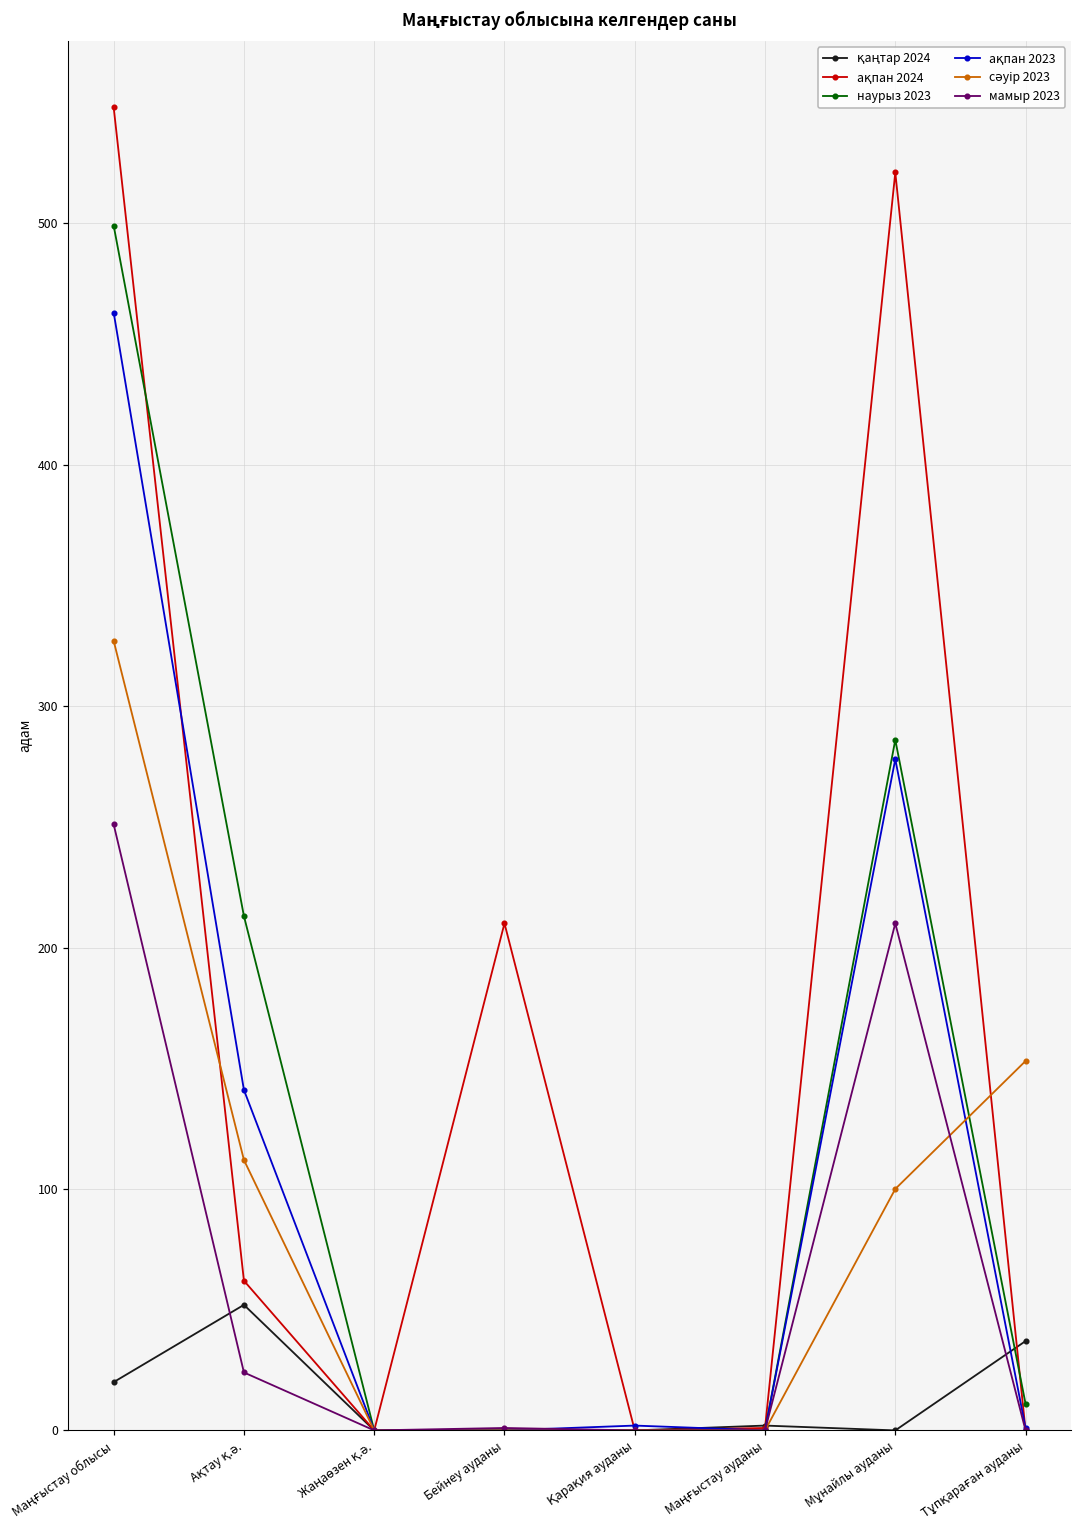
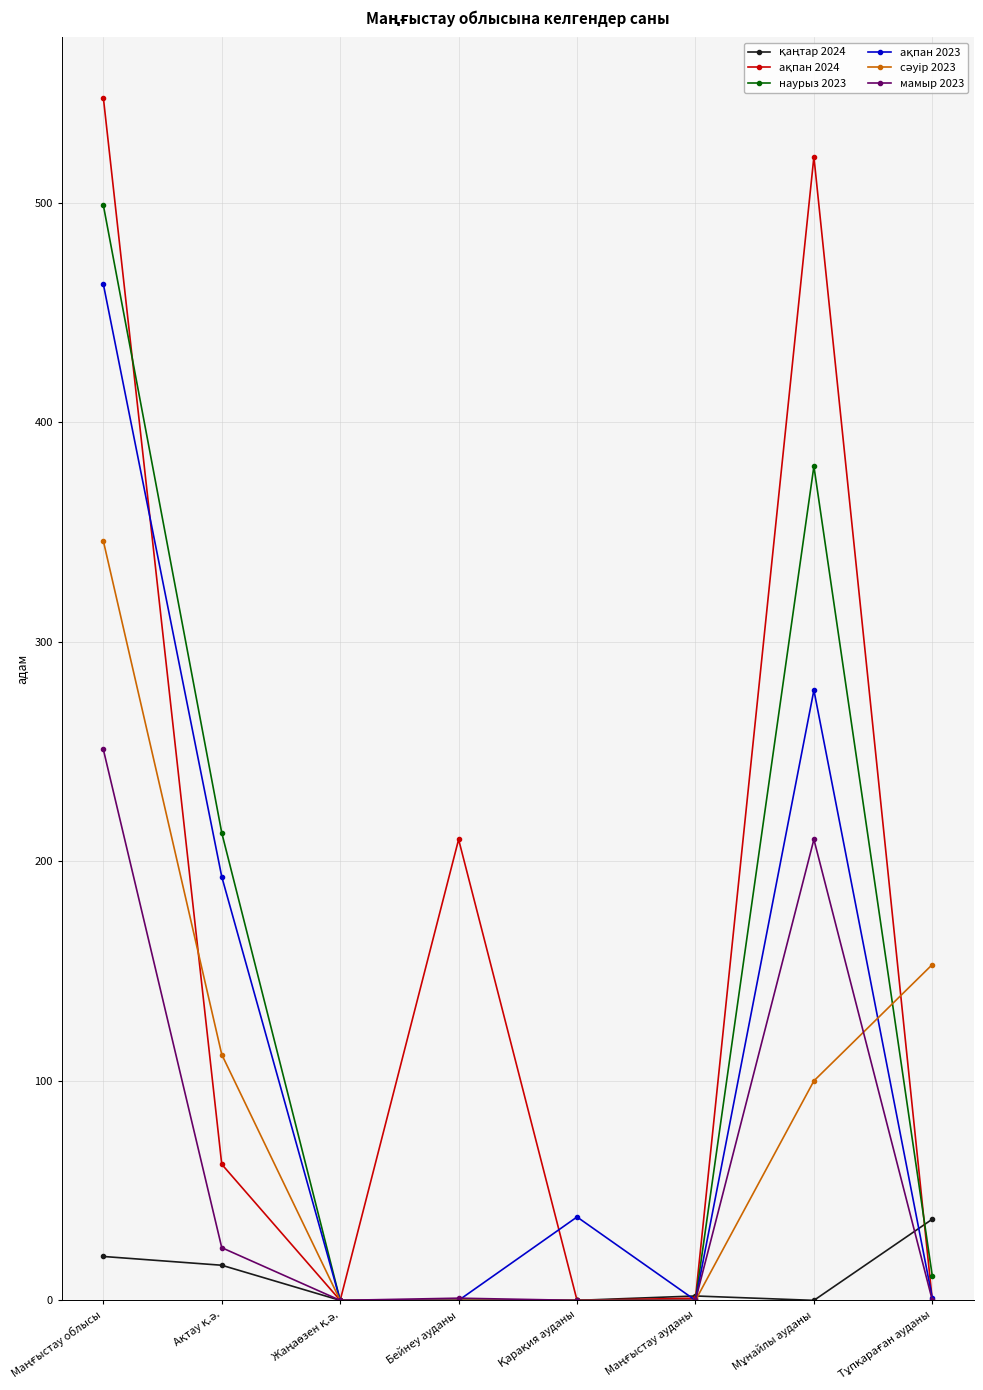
  {
    "қаңтар 2024": {
      "Маңғыстау облысы": 20,
-     "Ақтау қ.ә.": 52,
+     "Ақтау қ.ә.": 16,
      "Мұнайлы ауданы": 0,
      "Тұпқараған ауданы": 37
    },
    "ақпан 2024": {
      "Маңғыстау облысы": 548,
      "Ақтау қ.ә.": 62,
      "Бейнеу ауданы": 210,
      "Мұнайлы ауданы": 521
    },
    "наурыз 2023": {
      "Маңғыстау облысы": 499,
      "Ақтау қ.ә.": 213,
-     "Мұнайлы ауданы": 286,
+     "Мұнайлы ауданы": 380,
      "Тұпқараған ауданы": 11
    },
    "ақпан 2023": {
      "Маңғыстау облысы": 463,
-     "Ақтау қ.ә.": 141,
-     "Қарақия ауданы": 2,
+     "Ақтау қ.ә.": 193,
+     "Қарақия ауданы": 38,
      "Мұнайлы ауданы": 278
    },
    "сәуір 2023": {
-     "Маңғыстау облысы": 327,
+     "Маңғыстау облысы": 346,
      "Ақтау қ.ә.": 112,
      "Мұнайлы ауданы": 100,
      "Тұпқараған ауданы": 153
    },
    "мамыр 2023": {
      "Маңғыстау облысы": 251,
      "Ақтау қ.ә.": 24,
      "Мұнайлы ауданы": 210
    }
  }
